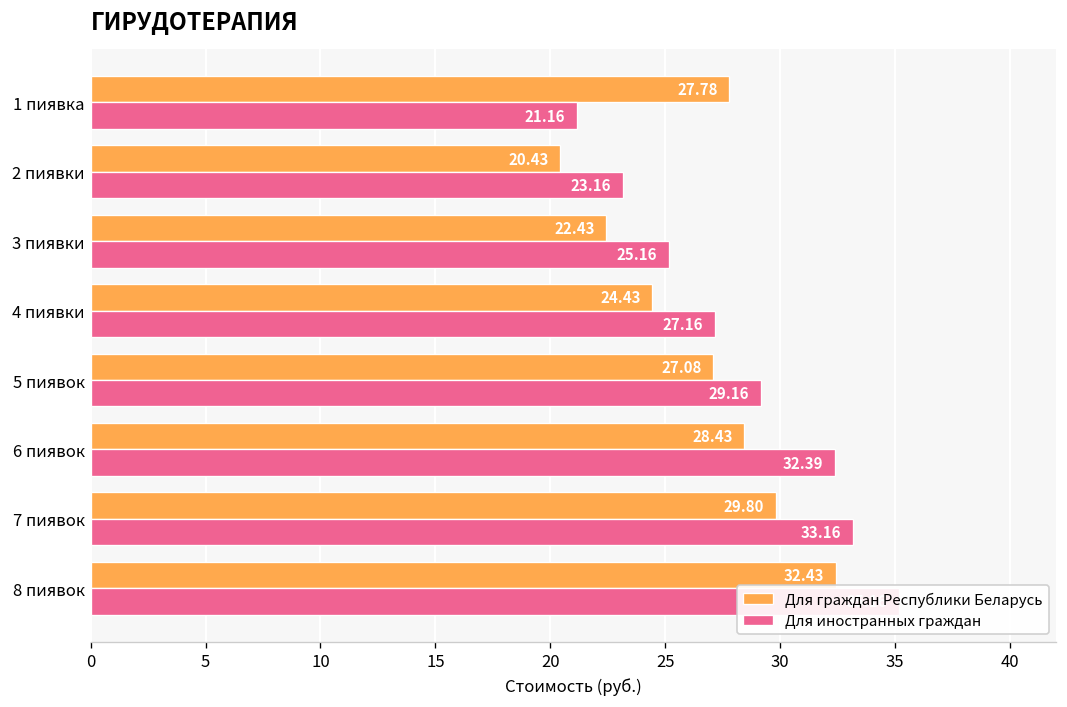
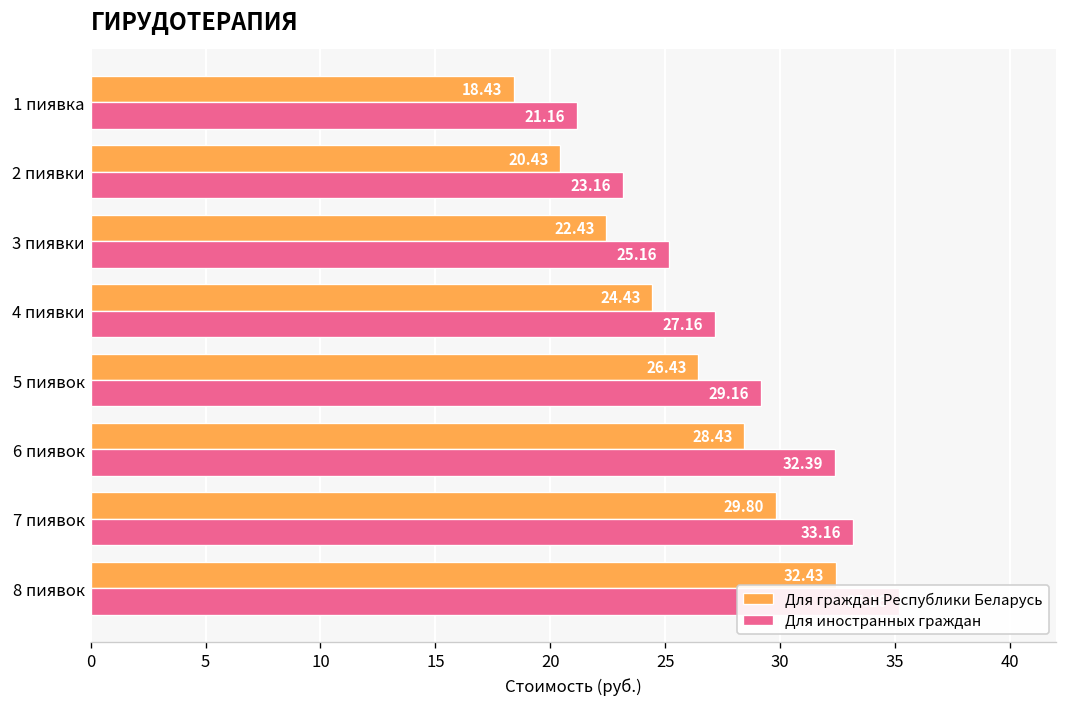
  {
    "Для граждан Республики Беларусь": {
-     "1 пиявка": 27.78,
+     "1 пиявка": 18.43,
      "2 пиявки": 20.43,
      "3 пиявки": 22.43,
      "4 пиявки": 24.43,
-     "5 пиявок": 27.08,
+     "5 пиявок": 26.43,
      "6 пиявок": 28.43,
      "7 пиявок": 29.80
    },
    "Для иностранных граждан": {
      "1 пиявка": 21.16,
      "2 пиявки": 23.16,
      "3 пиявки": 25.16,
      "4 пиявки": 27.16,
      "5 пиявок": 29.16,
      "6 пиявок": 32.39,
      "7 пиявок": 33.16
    }
  }
